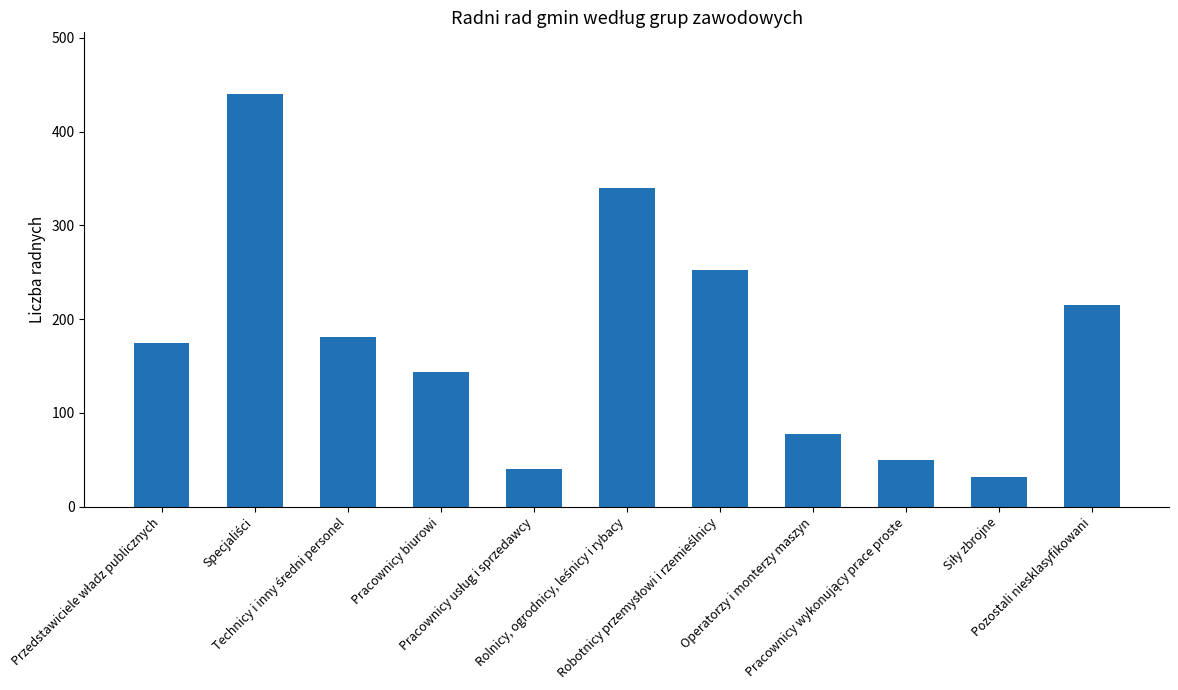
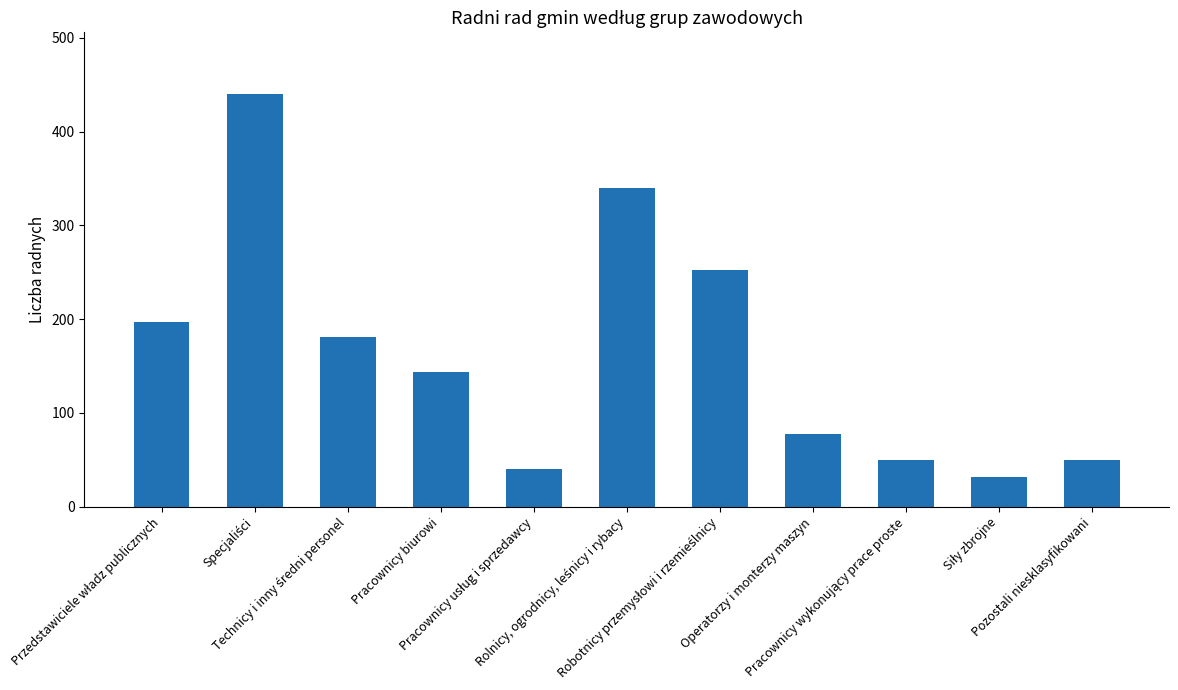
  {
-   "Przedstawiciele władz publicznych": 180,
+   "Przedstawiciele władz publicznych": 200,
    "Specjaliści": 440,
    "Technicy i inny średni personel": 180,
    "Pracownicy biurowi": 140,
    "Pracownicy usług i sprzedawcy": 40,
    "Rolnicy, ogrodnicy, leśnicy i rybacy": 340,
    "Robotnicy przemysłowi i rzemieślnicy": 250,
    "Operatorzy i monterzy maszyn": 80,
    "Pracownicy wykonujący prace proste": 50,
    "Siły zbrojne": 30,
-   "Pozostali niesklasyfikowani": 220
+   "Pozostali niesklasyfikowani": 50
  }
